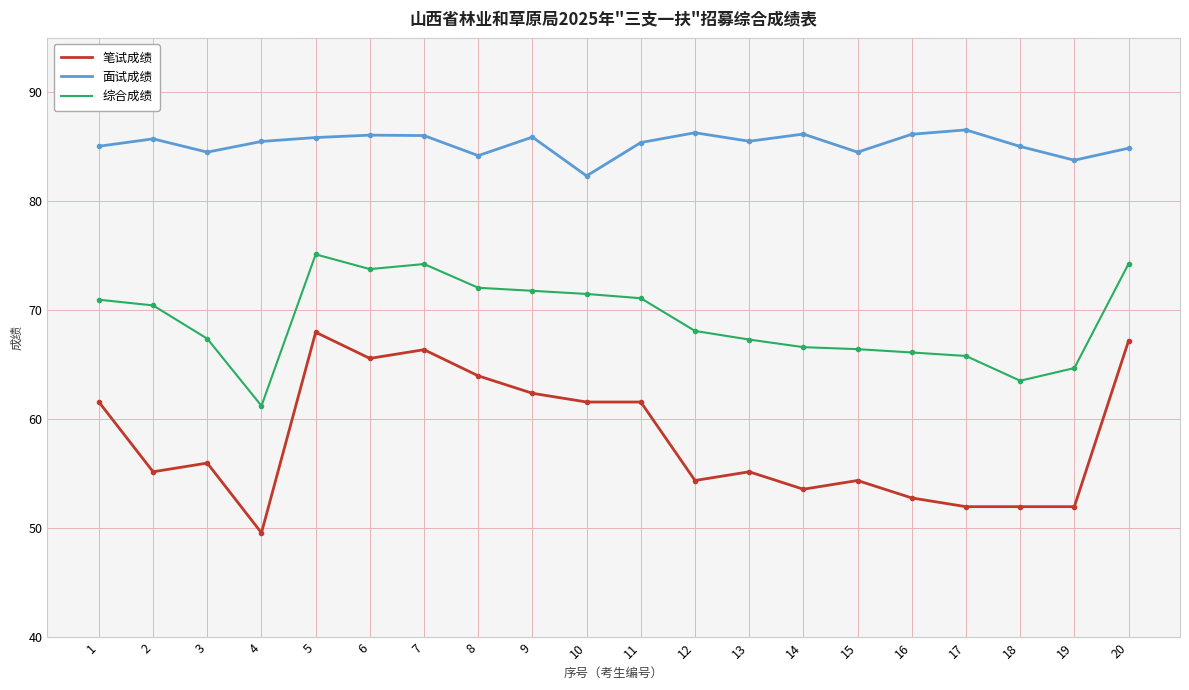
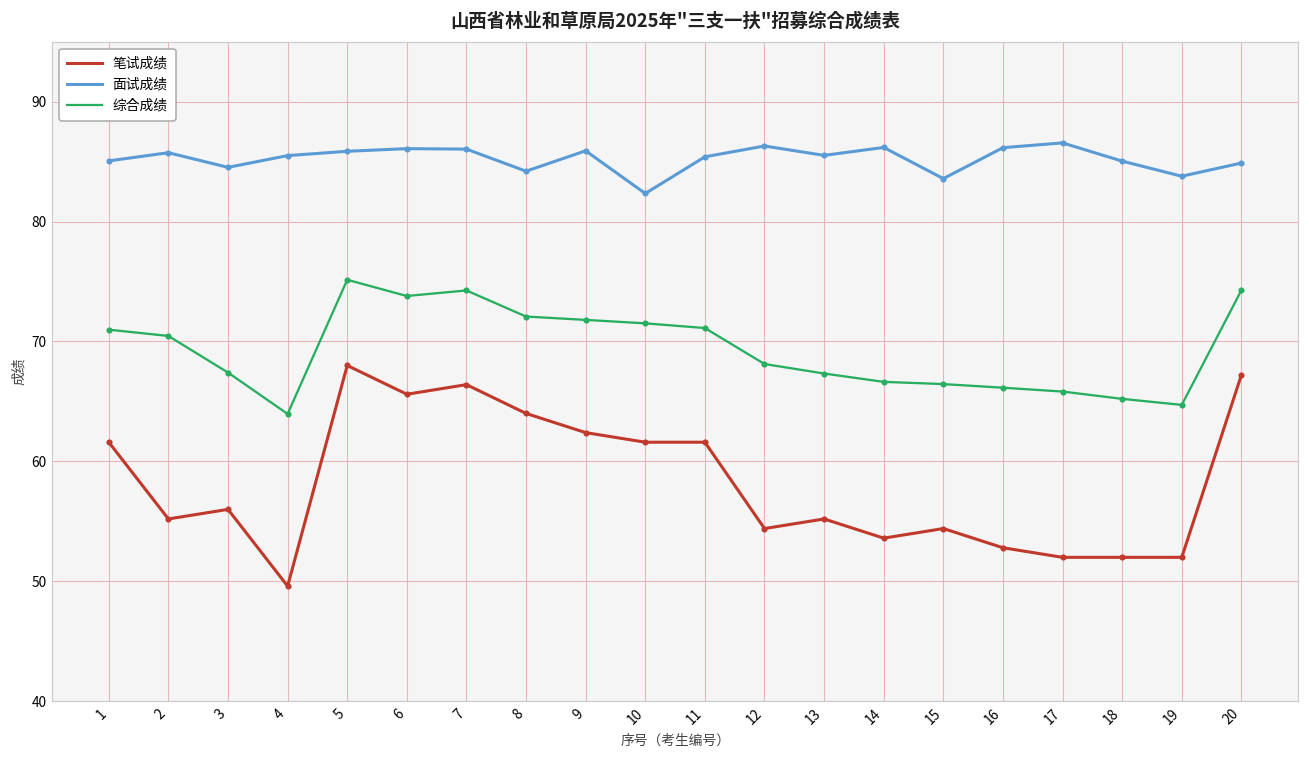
  {
    "笔试成绩": {
      "1": 61.6,
      "2": 55.2,
      "3": 56.0,
      "4": 49.6,
      "5": 68.0,
      "6": 65.6,
      "7": 66.4,
      "8": 64.0,
      "9": 62.4,
      "10": 61.6,
      "11": 61.6,
      "12": 54.4,
      "13": 55.2,
      "14": 53.6,
      "15": 54.4,
      "16": 52.8,
      "17": 52.0,
      "18": 52.0,
      "19": 52.0,
      "20": 67.2
    },
    "面试成绩": {
      "1": 85.1,
      "2": 85.7,
      "3": 84.5,
      "4": 85.5,
      "5": 85.9,
      "6": 86.1,
      "7": 86.0,
      "8": 84.2,
      "9": 85.9,
      "10": 82.3,
      "11": 85.4,
      "12": 86.3,
      "13": 85.5,
      "14": 86.2,
-     "15": 84.5,
+     "15": 83.6,
      "16": 86.2,
      "17": 86.6,
      "18": 85.0,
      "19": 83.8,
      "20": 84.9
    },
    "综合成绩": {
      "1": 71.0,
      "2": 70.5,
      "3": 67.4,
-     "4": 61.3,
+     "4": 64.0,
      "5": 75.1,
      "6": 73.8,
      "7": 74.3,
      "8": 72.1,
      "9": 71.8,
      "10": 71.5,
      "11": 71.1,
      "12": 68.1,
      "13": 67.3,
      "14": 66.6,
      "15": 66.4,
      "16": 66.1,
      "17": 65.8,
-     "18": 63.6,
+     "18": 65.2,
      "19": 64.7,
      "20": 74.3
    }
  }
